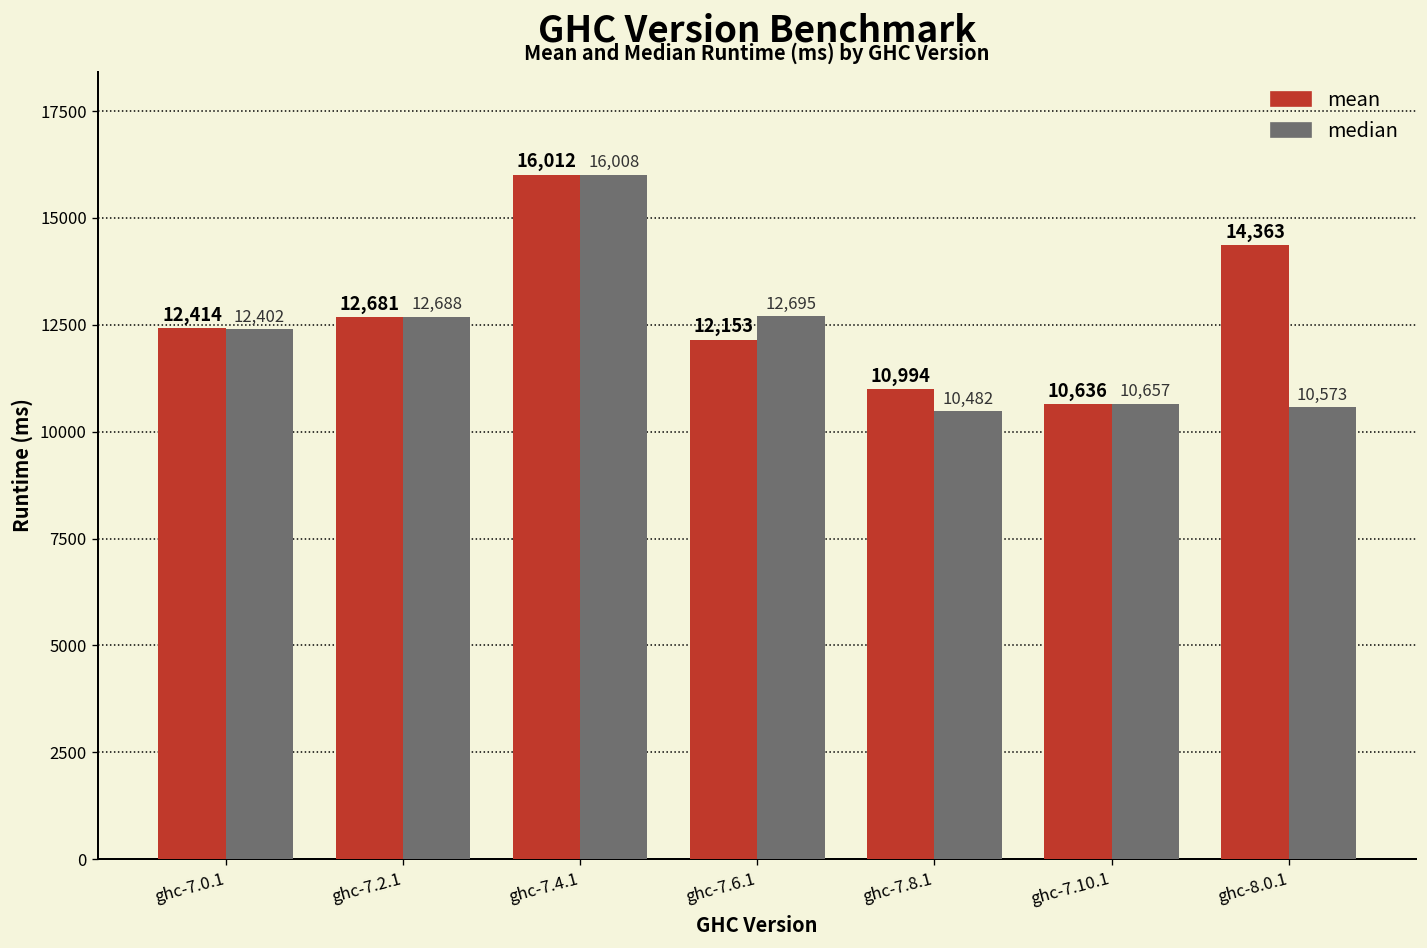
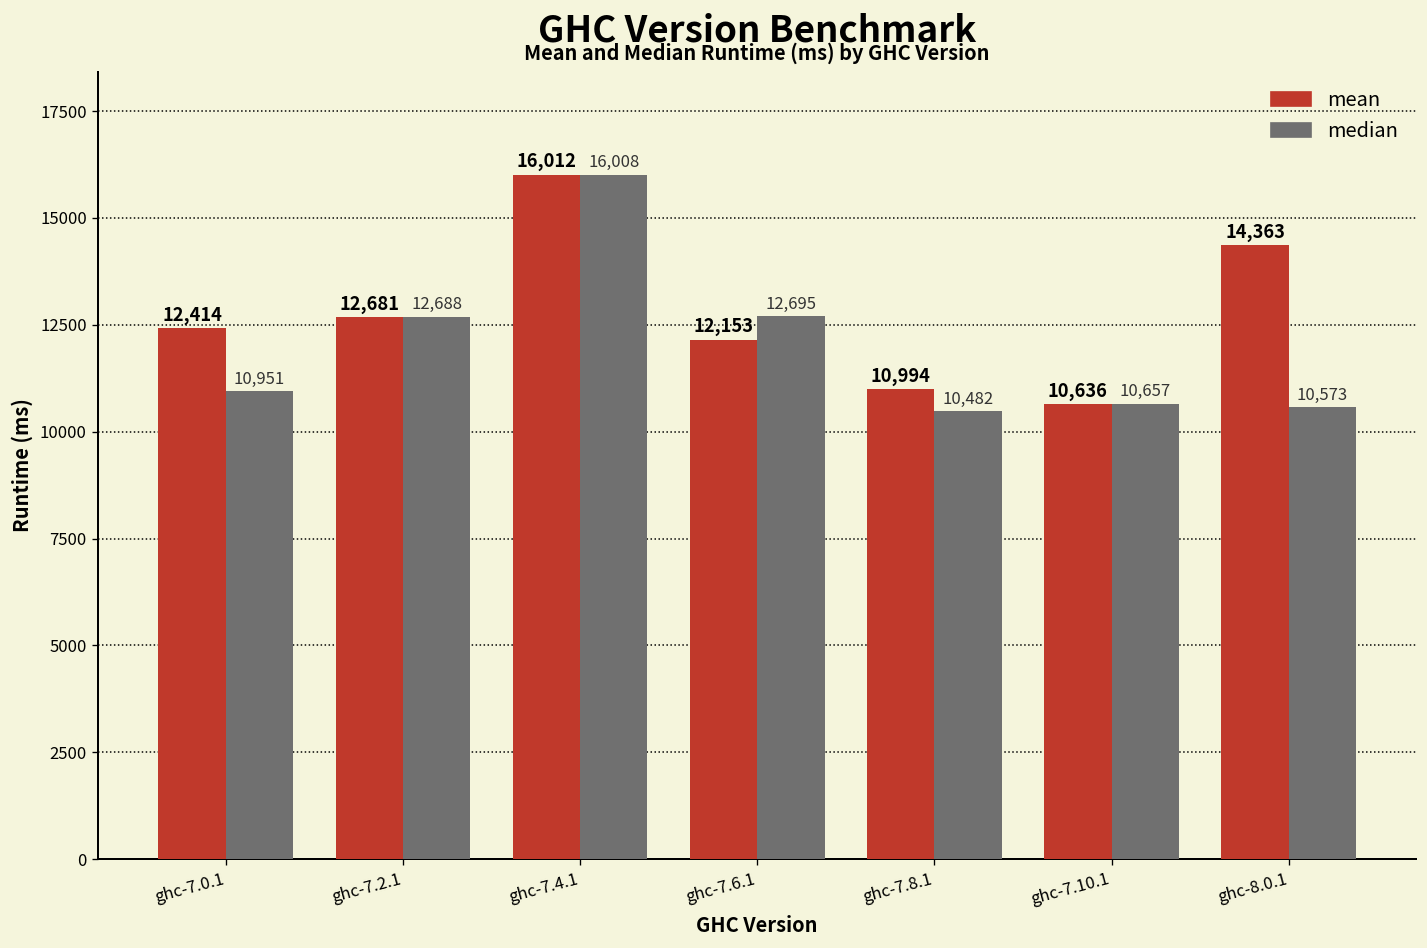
  {
    "mean": {
      "ghc-7.0.1": "12,414",
      "ghc-7.2.1": "12,681",
      "ghc-7.4.1": "16,012",
      "ghc-7.6.1": "12,153",
      "ghc-7.8.1": "10,994",
      "ghc-7.10.1": "10,636",
      "ghc-8.0.1": "14,363"
    },
    "median": {
-     "ghc-7.0.1": "12,402",
+     "ghc-7.0.1": "10,951",
      "ghc-7.2.1": "12,688",
      "ghc-7.4.1": "16,008",
      "ghc-7.6.1": "12,695",
      "ghc-7.8.1": "10,482",
      "ghc-7.10.1": "10,657",
      "ghc-8.0.1": "10,573"
    }
  }
